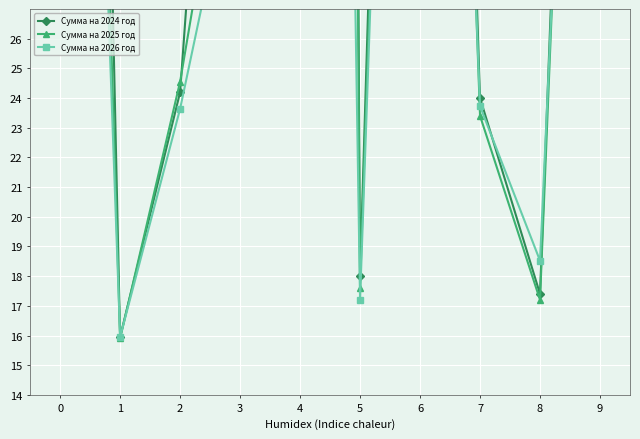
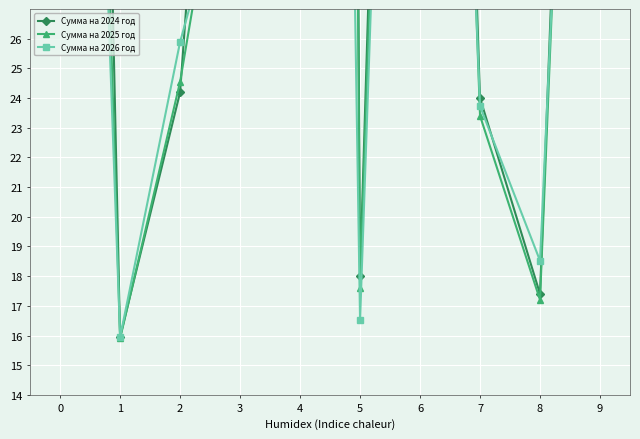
  {
    "Сумма на 2026 год": {
-     "2": 23.6,
-     "5": 17.2,
+     "2": 25.9,
+     "5": 16.5,
      "7": 23.7,
      "8": 18.5
    }
  }
